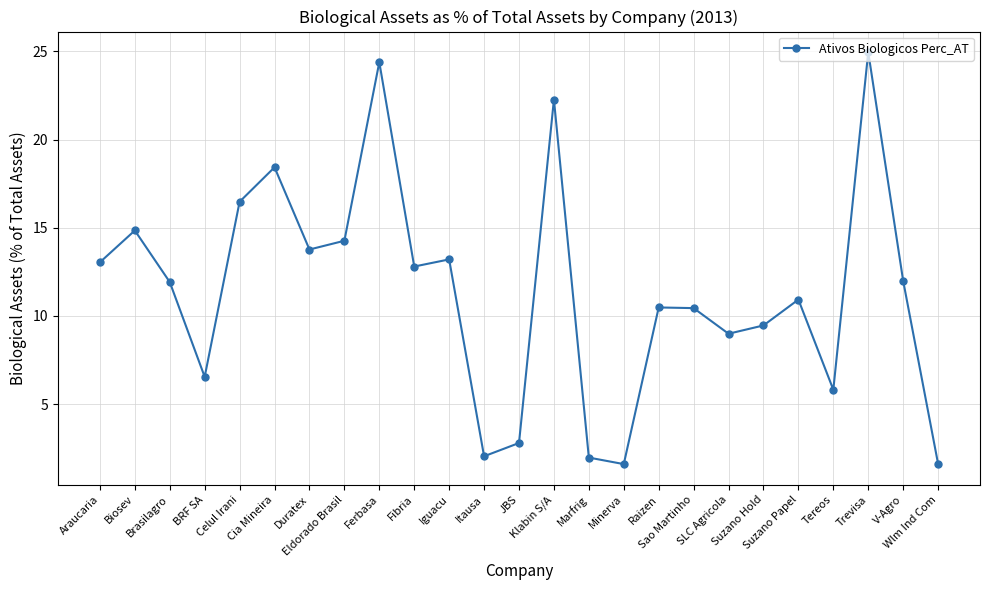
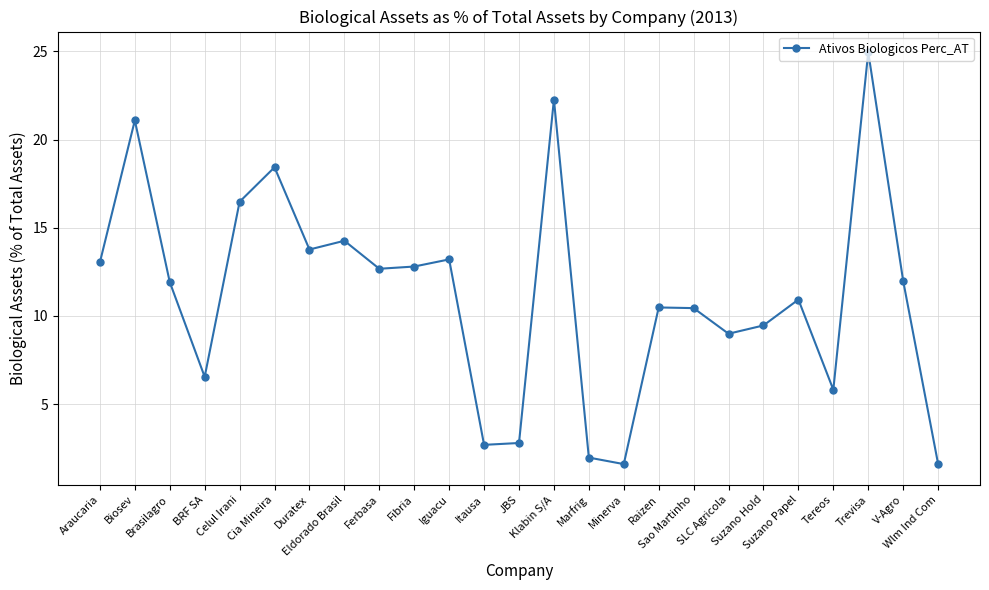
  {
    "Araucaria": 13.0,
-   "Biosev": 14.8,
+   "Biosev": 21.1,
    "Brasilagro": 11.9,
    "BRF SA": 6.5,
    "Celul Irani": 16.5,
    "Cia Mineira": 18.4,
    "Duratex": 13.8,
    "Eldorado Brasil": 14.3,
-   "Ferbasa": 24.4,
+   "Ferbasa": 12.7,
    "Fibria": 12.8,
    "Iguacu": 13.2,
-   "Itausa": 2.0,
+   "Itausa": 2.7,
    "JBS": 2.8,
    "Klabin S/A": 22.3,
    "Marfrig": 2.0,
    "Minerva": 1.6,
    "Raizen": 10.5,
    "Sao Martinho": 10.4,
    "SLC Agricola": 9.0,
    "Suzano Hold": 9.5,
    "Suzano Papel": 10.9,
    "Tereos": 5.8,
    "V-Agro": 12.0,
    "Wlm Ind Com": 1.6
  }
